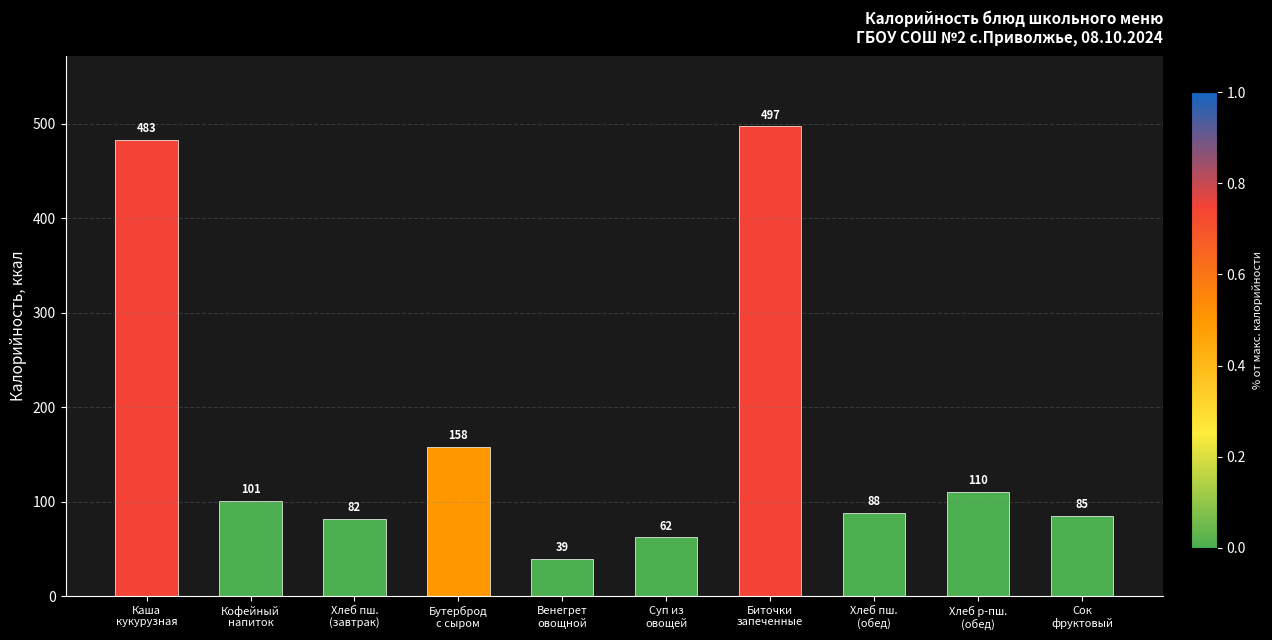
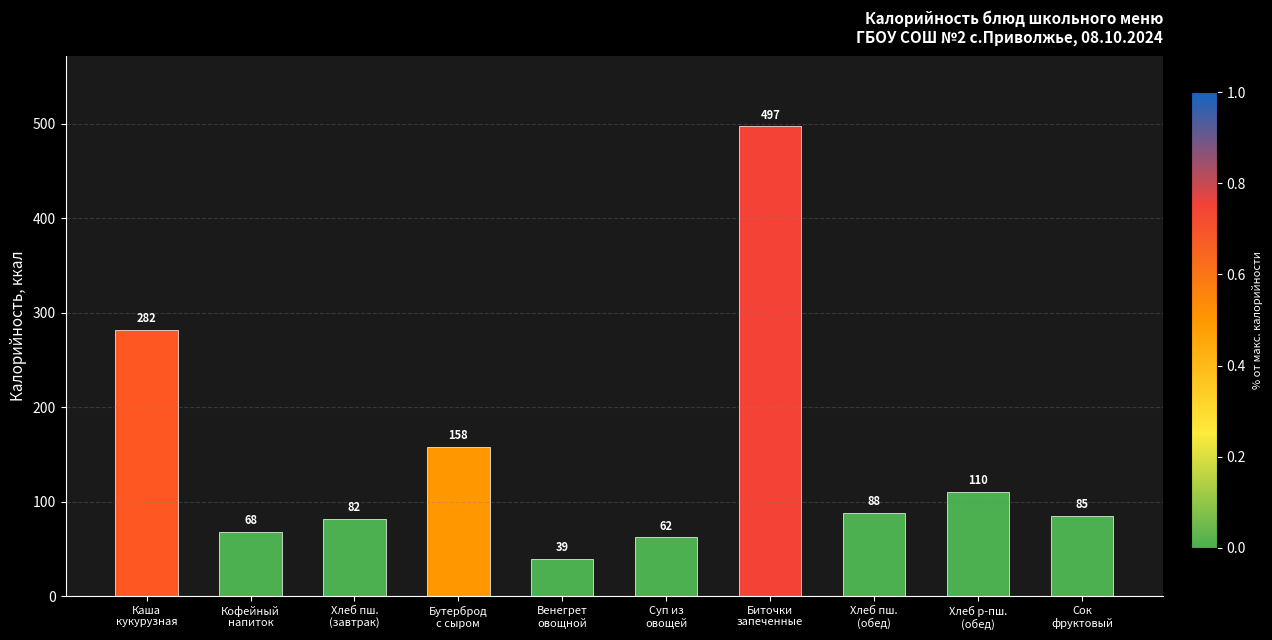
  {
-   "Каша кукурузная": 483,
-   "Кофейный напиток": 101,
+   "Каша кукурузная": 282,
+   "Кофейный напиток": 68,
    "Хлеб пш. (завтрак)": 82,
    "Бутерброд с сыром": 158,
    "Венегрет овощной": 39,
    "Суп из овощей": 62,
    "Биточки запеченные": 497,
    "Хлеб пш. (обед)": 88,
    "Хлеб р-пш. (обед)": 110,
    "Сок фруктовый": 85
  }
